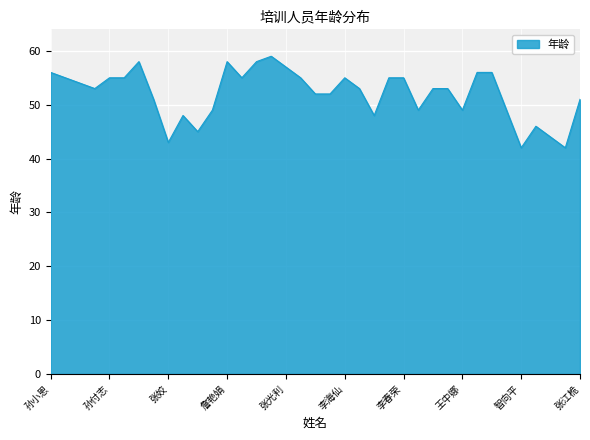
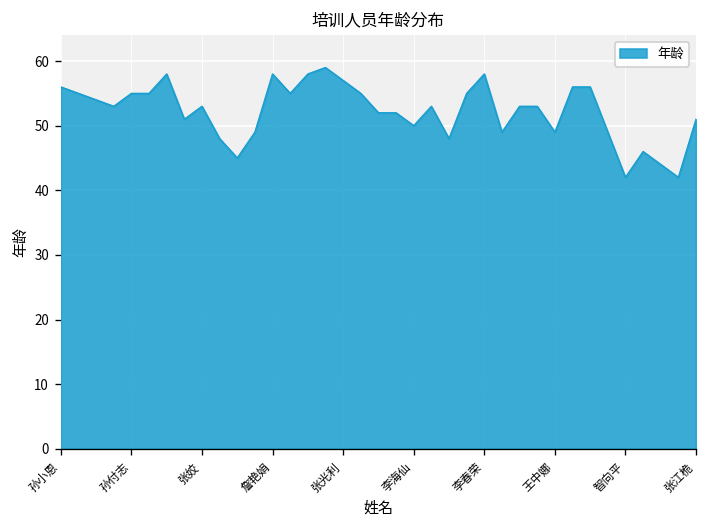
  {
    "孙小恩": 56,
    "孙付志": 55,
-   "张姣": 43,
+   "张姣": 53,
    "詹艳娟": 58,
    "张光利": 57,
-   "李海仙": 55,
-   "李春荣": 55,
+   "李海仙": 50,
+   "李春荣": 58,
    "王中娜": 49,
    "智向平": 42,
    "张江桅": 51
  }
